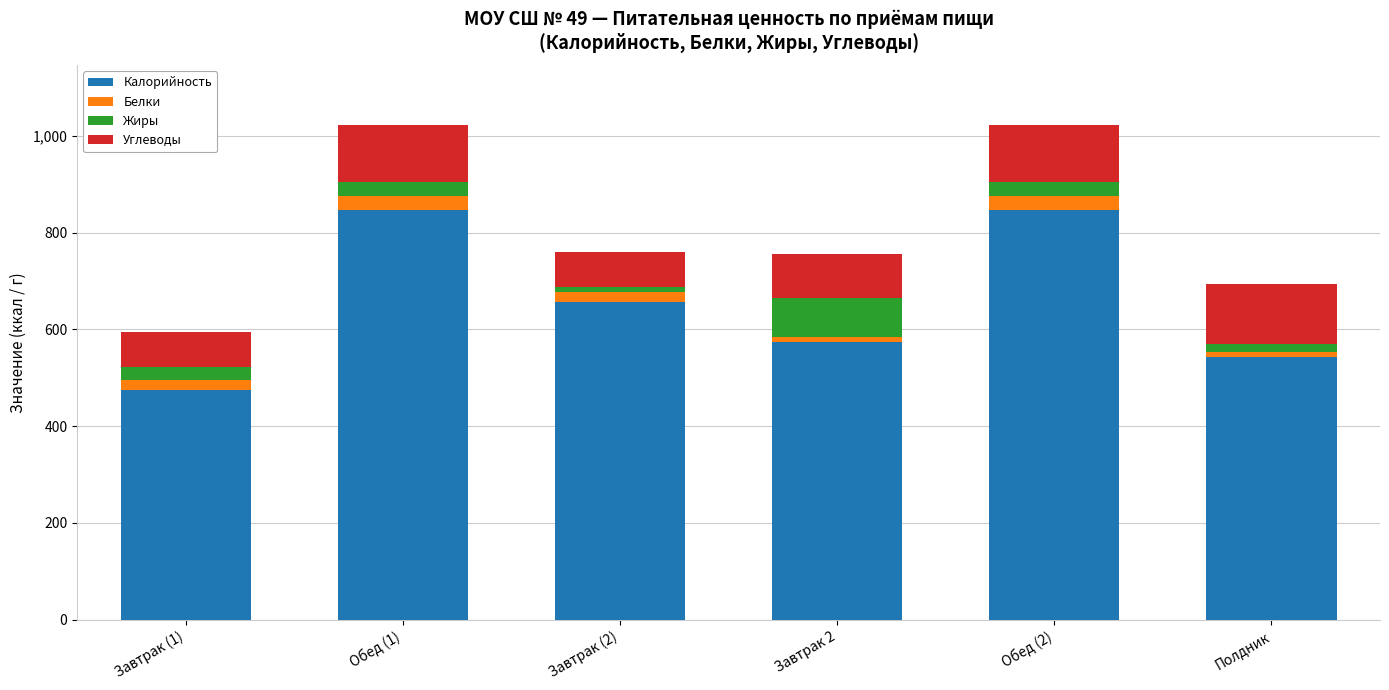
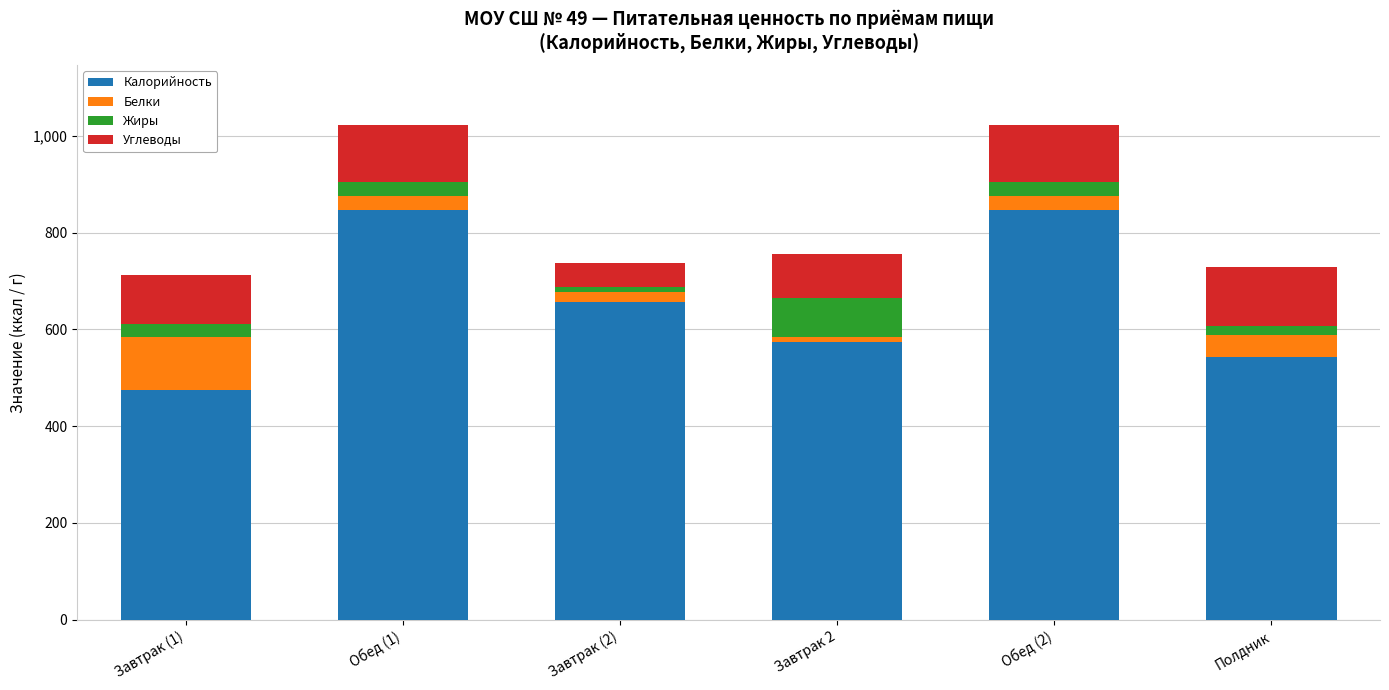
  {
    "Калорийность": {
      "Завтрак (1)": 470,
      "Обед (1)": 850,
      "Завтрак (2)": 660,
      "Завтрак 2": 570,
      "Обед (2)": 850,
      "Полдник": 540
    },
    "Белки": {
-     "Завтрак (1)": 20,
+     "Завтрак (1)": 110,
      "Обед (1)": 30,
      "Завтрак (2)": 20,
      "Завтрак 2": 10,
      "Обед (2)": 30,
-     "Полдник": 10
+     "Полдник": 50
    },
    "Жиры": {
      "Завтрак (1)": 30,
      "Обед (1)": 30,
      "Завтрак (2)": 10,
      "Завтрак 2": 80,
      "Обед (2)": 30,
      "Полдник": 20
    },
    "Углеводы": {
-     "Завтрак (1)": 70,
+     "Завтрак (1)": 100,
      "Обед (1)": 120,
-     "Завтрак (2)": 70,
+     "Завтрак (2)": 50,
      "Завтрак 2": 90,
      "Обед (2)": 120,
      "Полдник": 120
    }
  }
